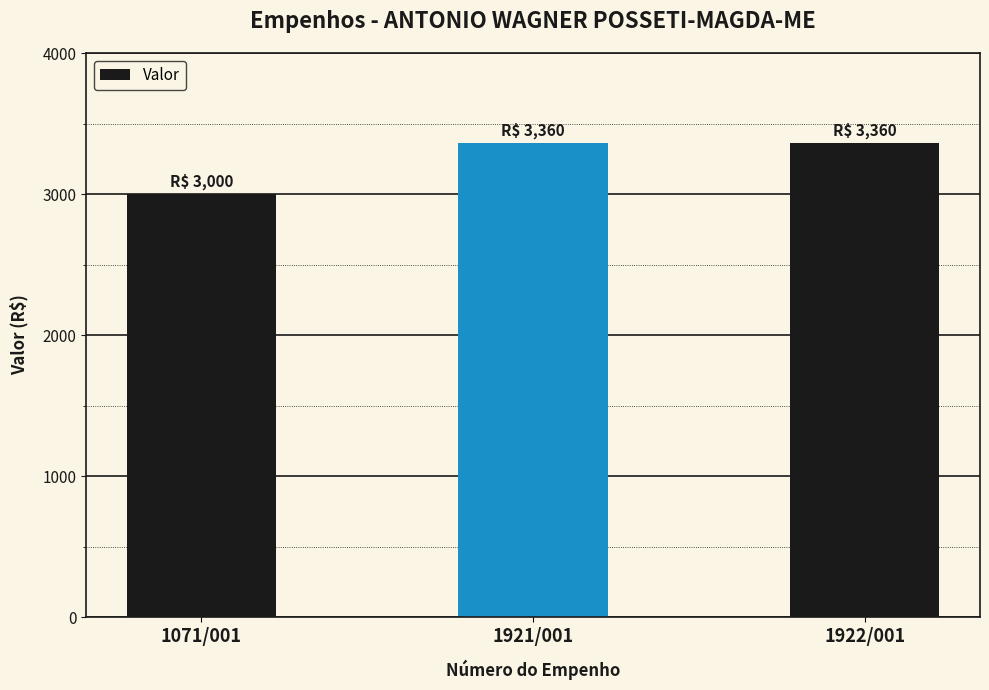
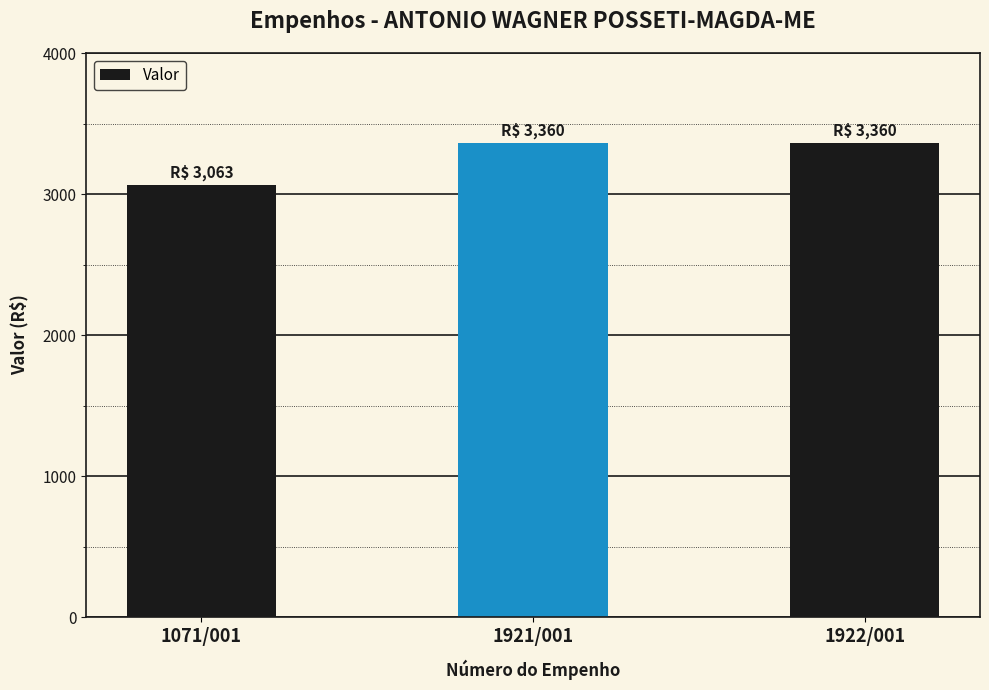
  {
-   "1071/001": "3,000",
+   "1071/001": "3,063",
    "1921/001": "3,360",
    "1922/001": "3,360"
  }
